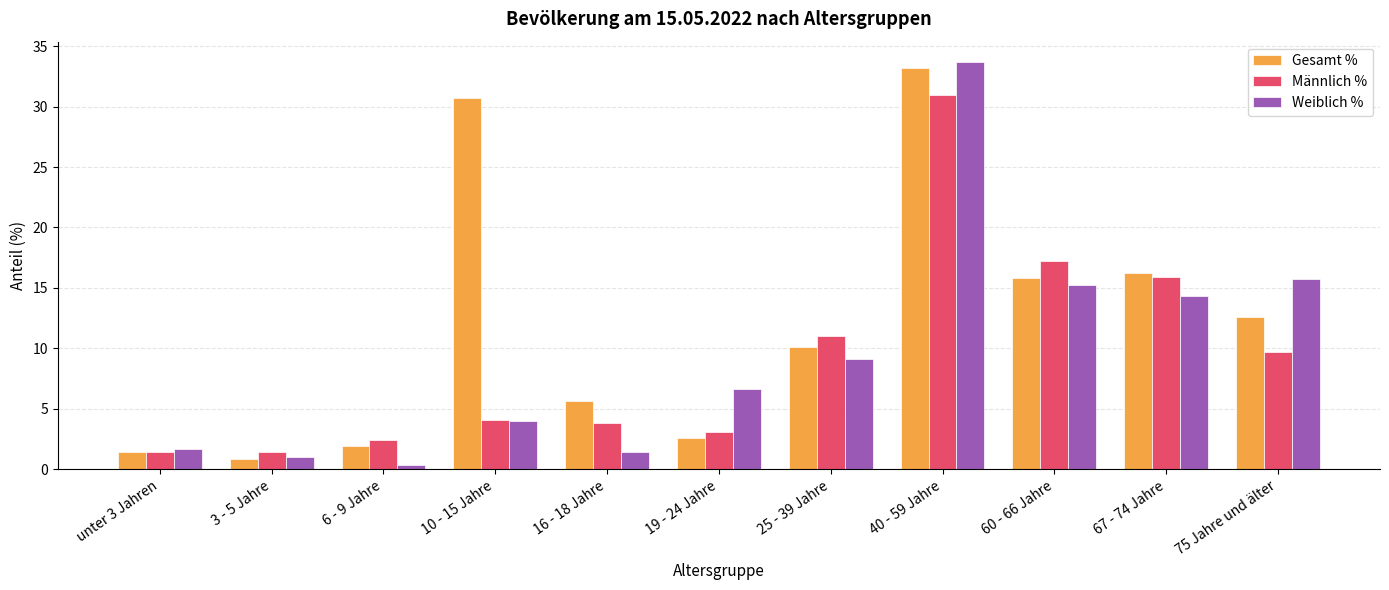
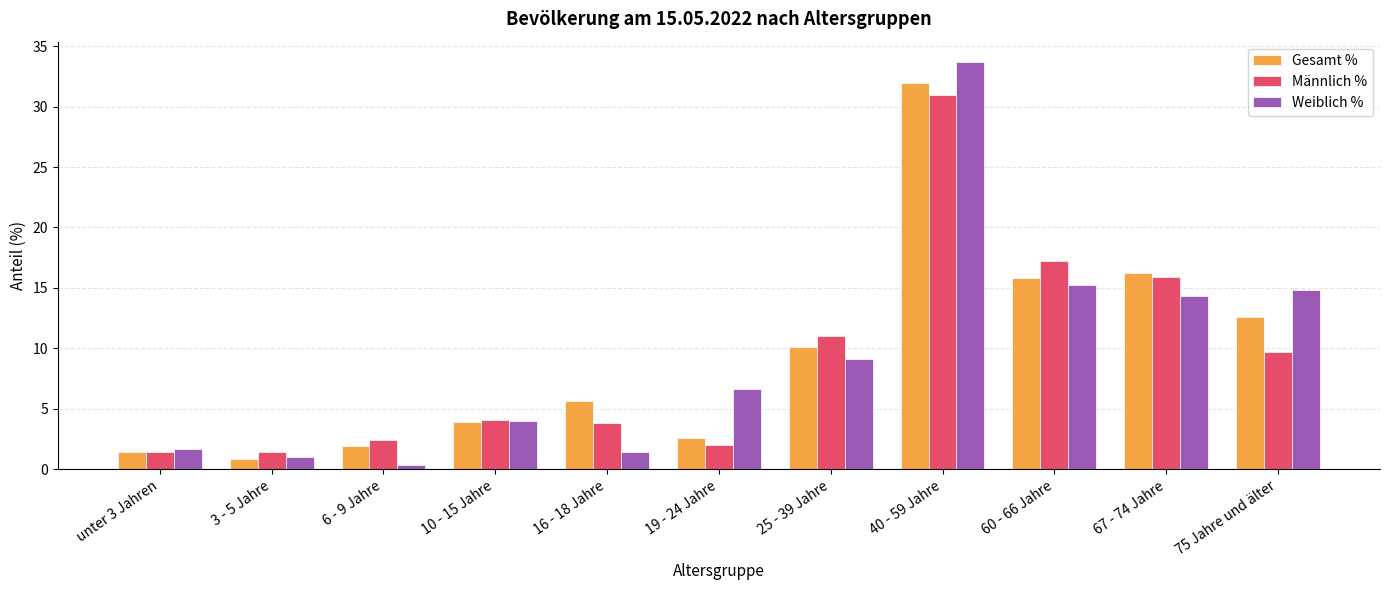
  {
    "Gesamt %": {
      "unter 3 Jahren": 1.4,
      "3 - 5 Jahre": 0.9,
      "6 - 9 Jahre": 1.9,
-     "10 - 15 Jahre": 30.7,
+     "10 - 15 Jahre": 3.9,
      "16 - 18 Jahre": 5.6,
      "19 - 24 Jahre": 2.6,
      "25 - 39 Jahre": 10.1,
-     "40 - 59 Jahre": 33.2,
+     "40 - 59 Jahre": 32.0,
      "60 - 66 Jahre": 15.8,
      "67 - 74 Jahre": 16.2,
      "75 Jahre und älter": 12.6
    },
    "Männlich %": {
      "unter 3 Jahren": 1.4,
      "3 - 5 Jahre": 1.4,
      "6 - 9 Jahre": 2.4,
      "10 - 15 Jahre": 4.1,
      "16 - 18 Jahre": 3.8,
-     "19 - 24 Jahre": 3.1,
+     "19 - 24 Jahre": 2.0,
      "25 - 39 Jahre": 11.0,
      "40 - 59 Jahre": 31.0,
      "60 - 66 Jahre": 17.2,
      "67 - 74 Jahre": 15.9,
      "75 Jahre und älter": 9.7
    },
    "Weiblich %": {
      "unter 3 Jahren": 1.7,
      "3 - 5 Jahre": 1.0,
      "6 - 9 Jahre": 0.3,
      "10 - 15 Jahre": 4.0,
      "16 - 18 Jahre": 1.4,
      "19 - 24 Jahre": 6.6,
      "25 - 39 Jahre": 9.1,
      "40 - 59 Jahre": 33.7,
      "60 - 66 Jahre": 15.2,
      "67 - 74 Jahre": 14.3,
-     "75 Jahre und älter": 15.7
+     "75 Jahre und älter": 14.8
    }
  }
